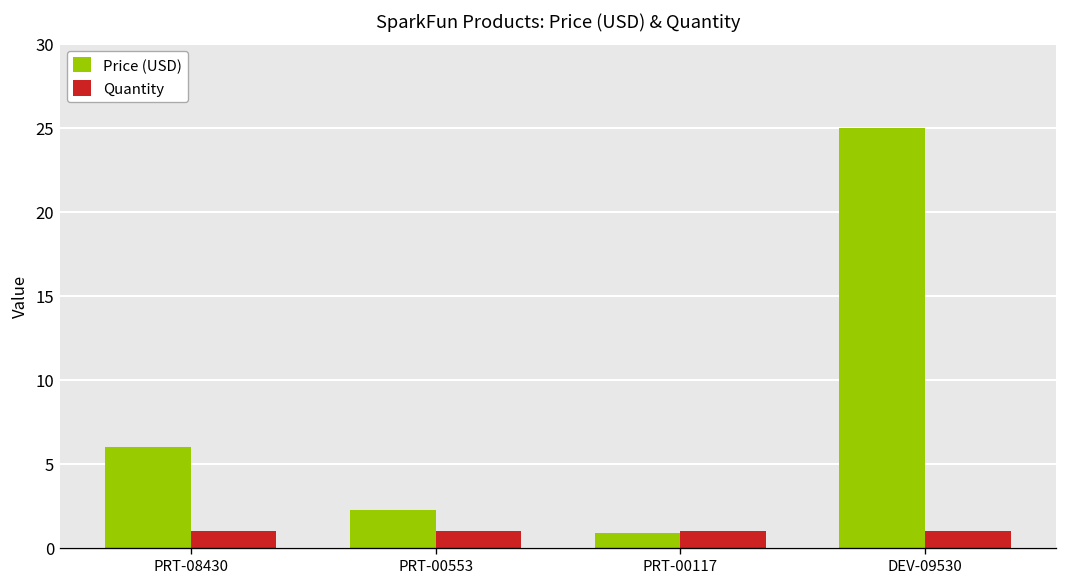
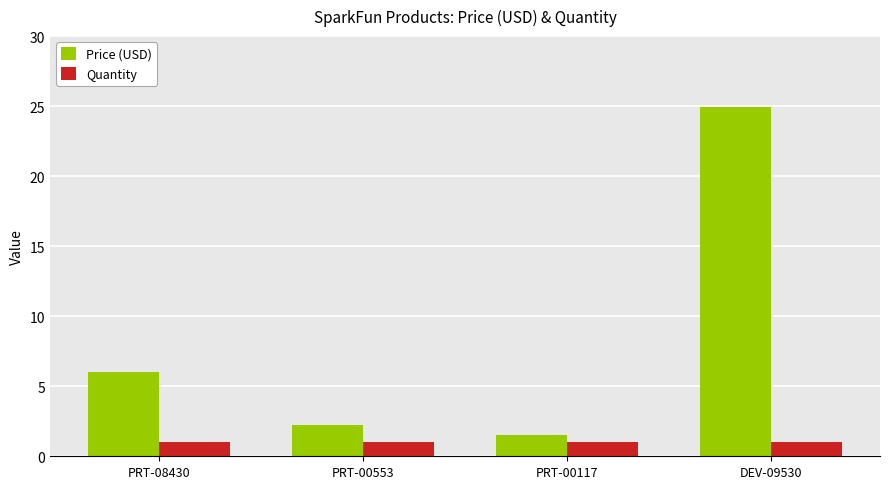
  {
    "Price (USD)": {
      "PRT-08430": 6.0,
      "PRT-00553": 2.3,
-     "PRT-00117": 0.9,
+     "PRT-00117": 1.5,
      "DEV-09530": 25.0
    },
    "Quantity": {
      "PRT-08430": 1.0,
      "PRT-00553": 1.0,
      "PRT-00117": 1.0,
      "DEV-09530": 1.0
    }
  }
